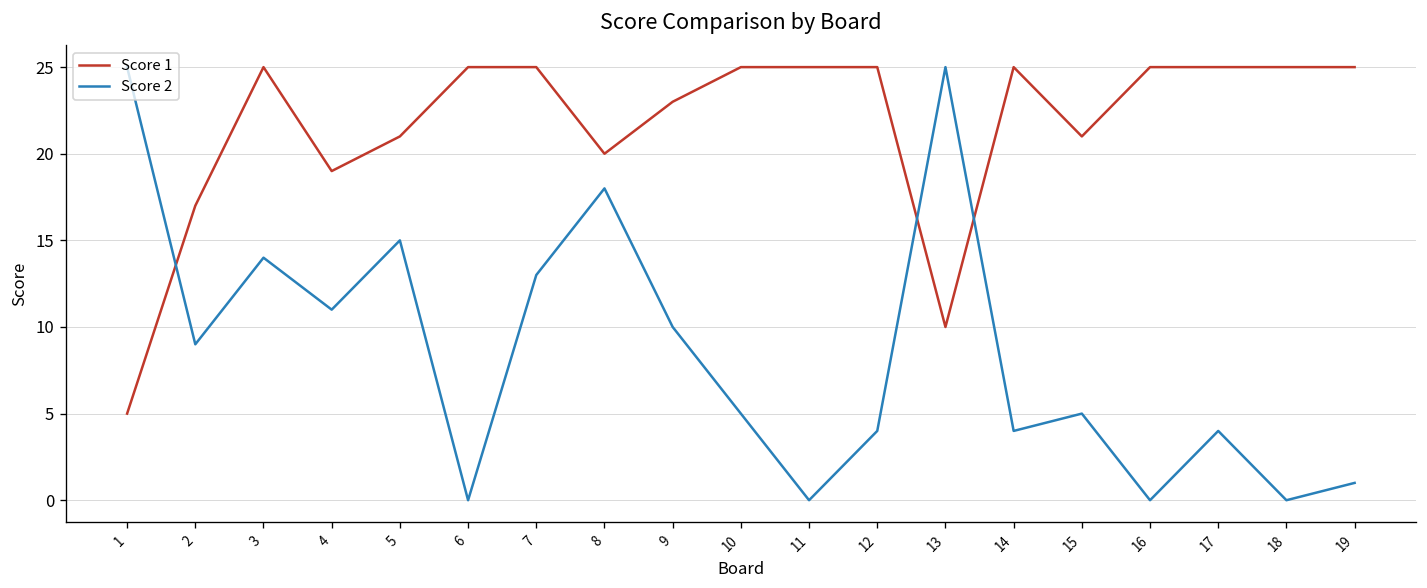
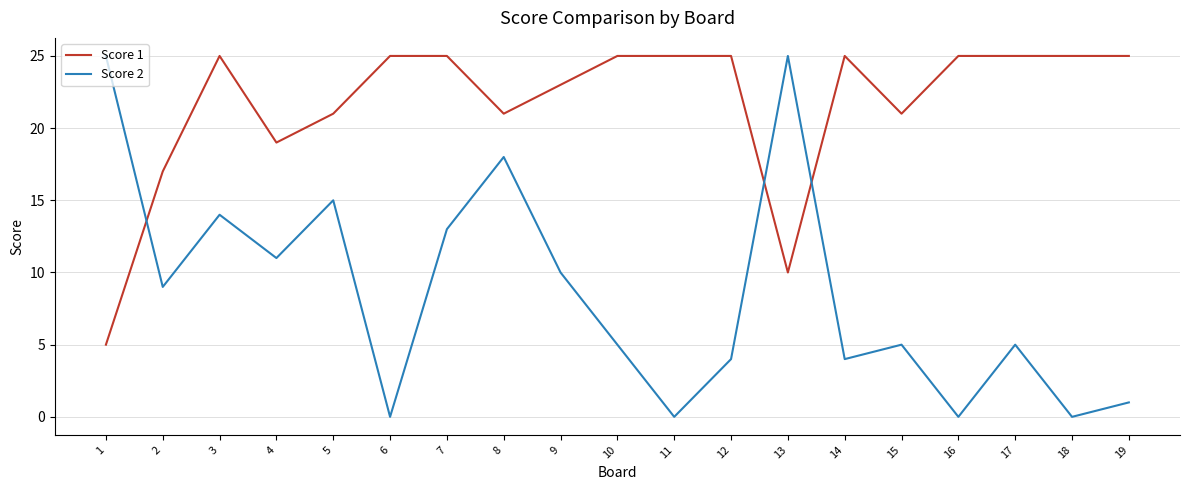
  {
    "Score 1": {
      "1": 5,
      "2": 17,
      "3": 25,
      "4": 19,
      "5": 21,
      "6": 25,
      "7": 25,
-     "8": 20,
+     "8": 21,
      "9": 23,
      "10": 25,
      "11": 25,
      "12": 25,
      "13": 10,
      "14": 25,
      "15": 21,
      "16": 25,
      "17": 25,
      "18": 25,
      "19": 25
    },
    "Score 2": {
      "2": 9,
      "3": 14,
      "4": 11,
      "5": 15,
      "6": 0,
      "7": 13,
      "8": 18,
      "9": 10,
      "10": 5,
      "11": 0,
      "12": 4,
      "13": 25,
      "14": 4,
      "15": 5,
      "16": 0,
-     "17": 4,
+     "17": 5,
      "18": 0,
      "19": 1
    }
  }
